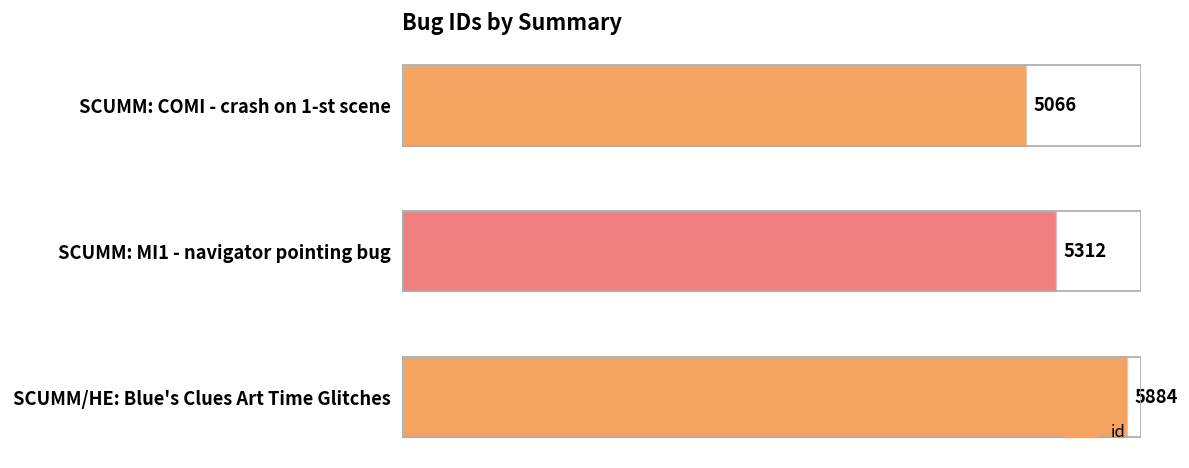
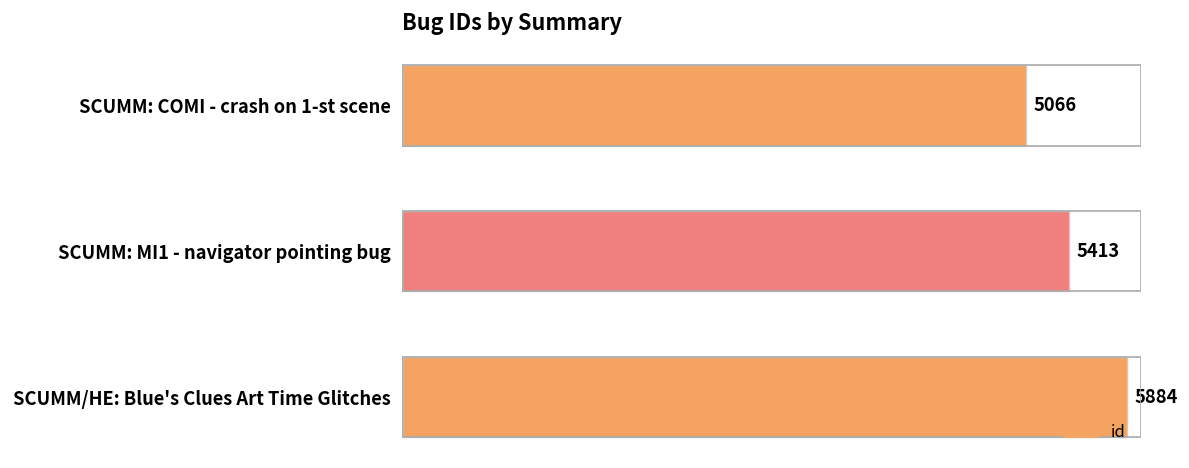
  {
    "SCUMM: COMI - crash on 1-st scene": 5066,
-   "SCUMM: MI1 - navigator pointing bug": 5312,
+   "SCUMM: MI1 - navigator pointing bug": 5413,
    "SCUMM/HE: Blue's Clues Art Time Glitches": 5884
  }
